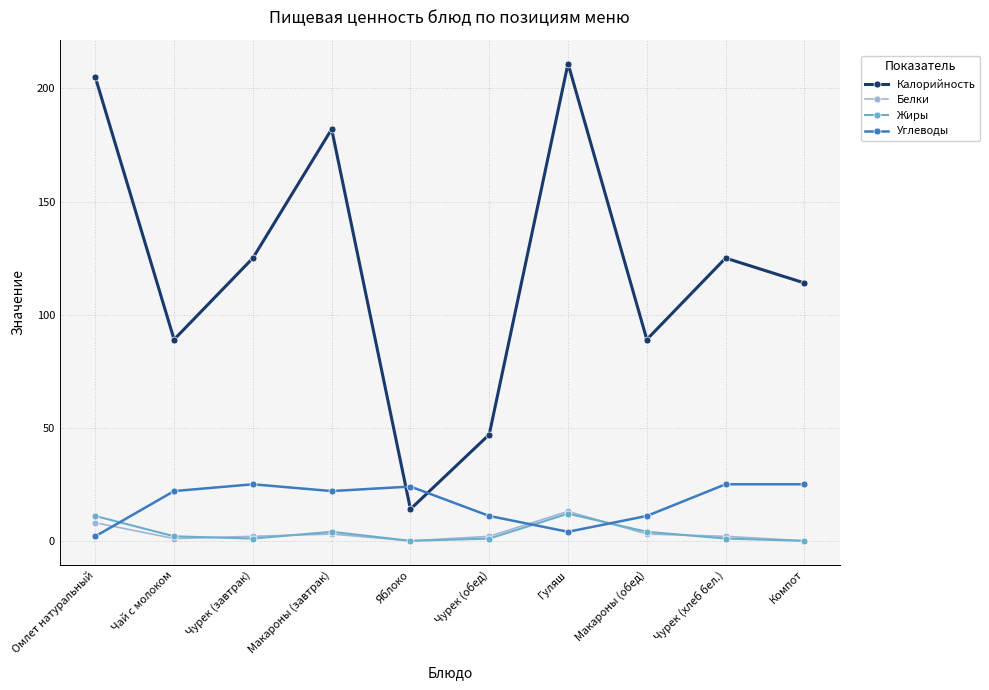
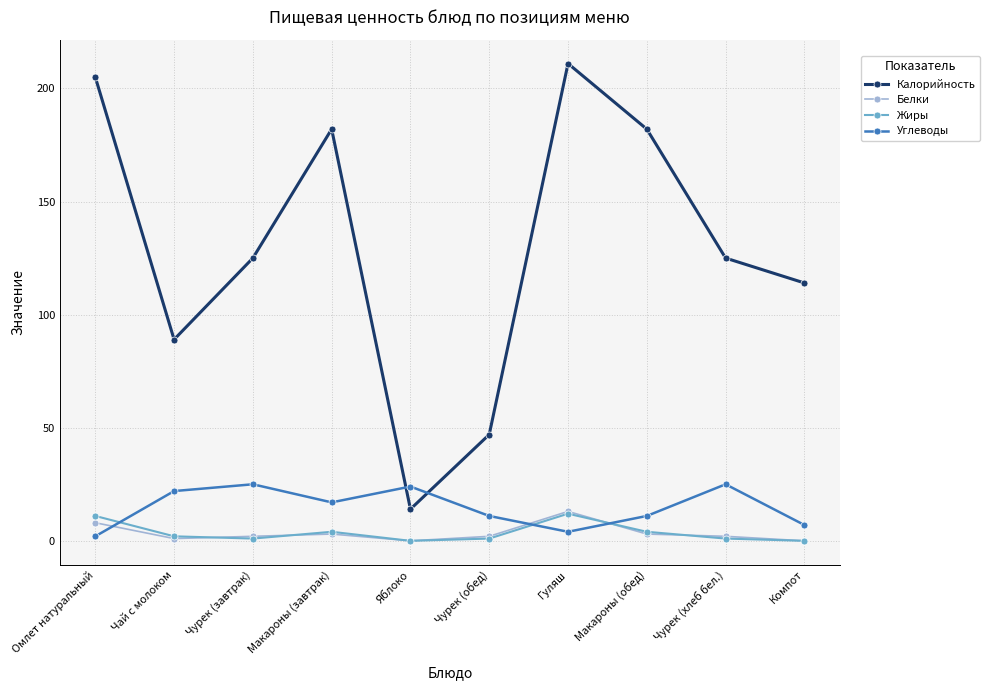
  {
    "Калорийность": {
      "Омлет натуральный": 205,
      "Чай с молоком": 89,
      "Чурек (завтрак)": 125,
      "Макароны (завтрак)": 182,
      "Яблоко": 14,
      "Чурек (обед)": 47,
      "Гуляш": 211,
-     "Макароны (обед)": 89,
+     "Макароны (обед)": 182,
      "Чурек (хлеб бел.)": 125,
      "Компот": 114
    },
    "Углеводы": {
      "Омлет натуральный": 2,
      "Чай с молоком": 22,
      "Чурек (завтрак)": 25,
-     "Макароны (завтрак)": 22,
+     "Макароны (завтрак)": 17,
      "Яблоко": 24,
      "Чурек (обед)": 11,
      "Гуляш": 4,
      "Макароны (обед)": 11,
      "Чурек (хлеб бел.)": 25,
-     "Компот": 25
+     "Компот": 7
    }
  }
